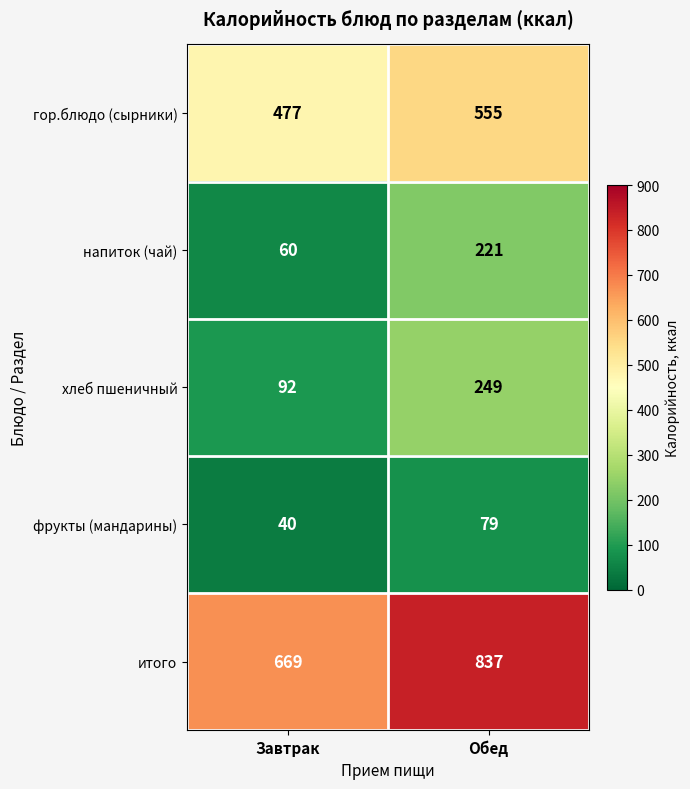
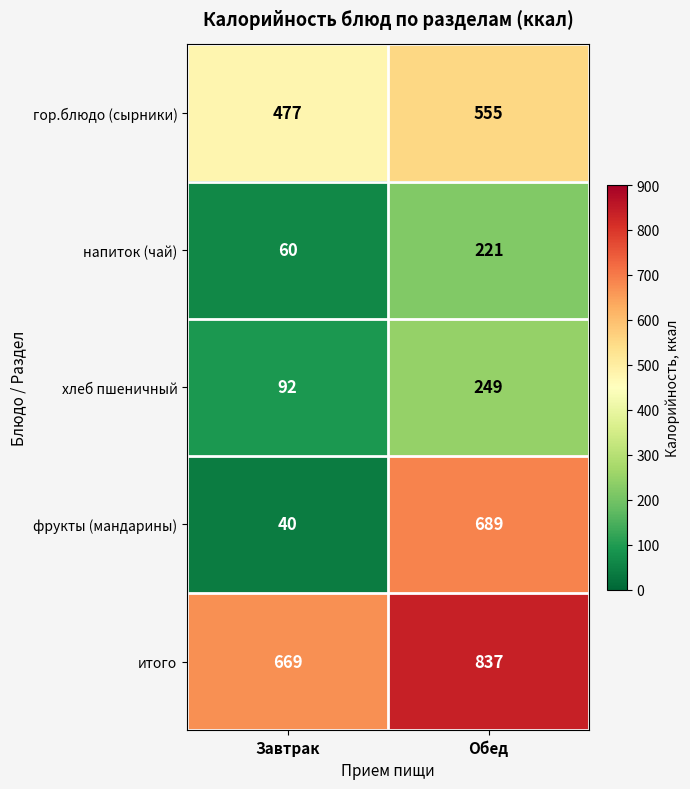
  {
    "гор.блюдо (сырники)": {
      "Завтрак": 477,
      "Обед": 555
    },
    "напиток (чай)": {
      "Завтрак": 60,
      "Обед": 221
    },
    "хлеб пшеничный": {
      "Завтрак": 92,
      "Обед": 249
    },
    "фрукты (мандарины)": {
      "Завтрак": 40,
-     "Обед": 79
+     "Обед": 689
    },
    "итого": {
      "Завтрак": 669,
      "Обед": 837
    }
  }
